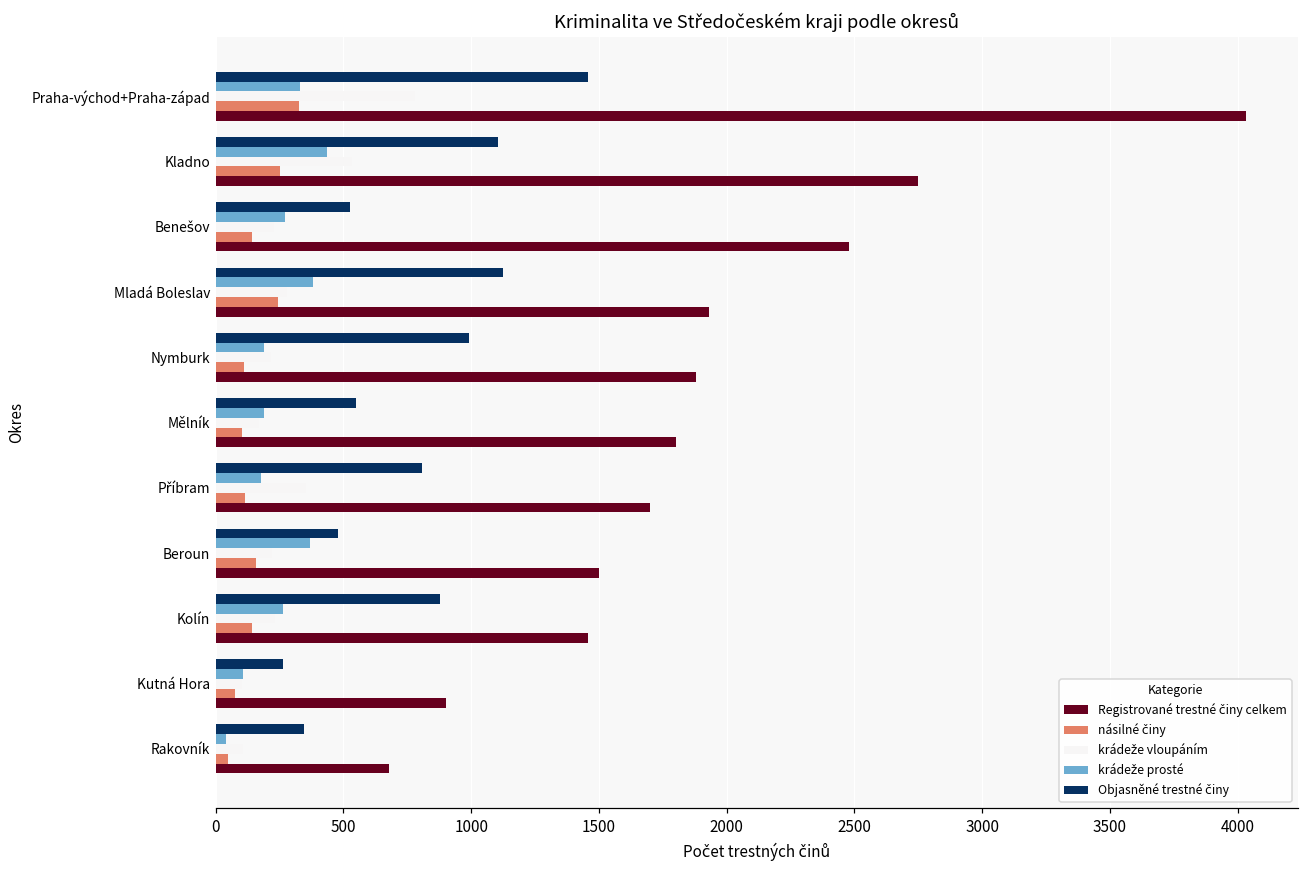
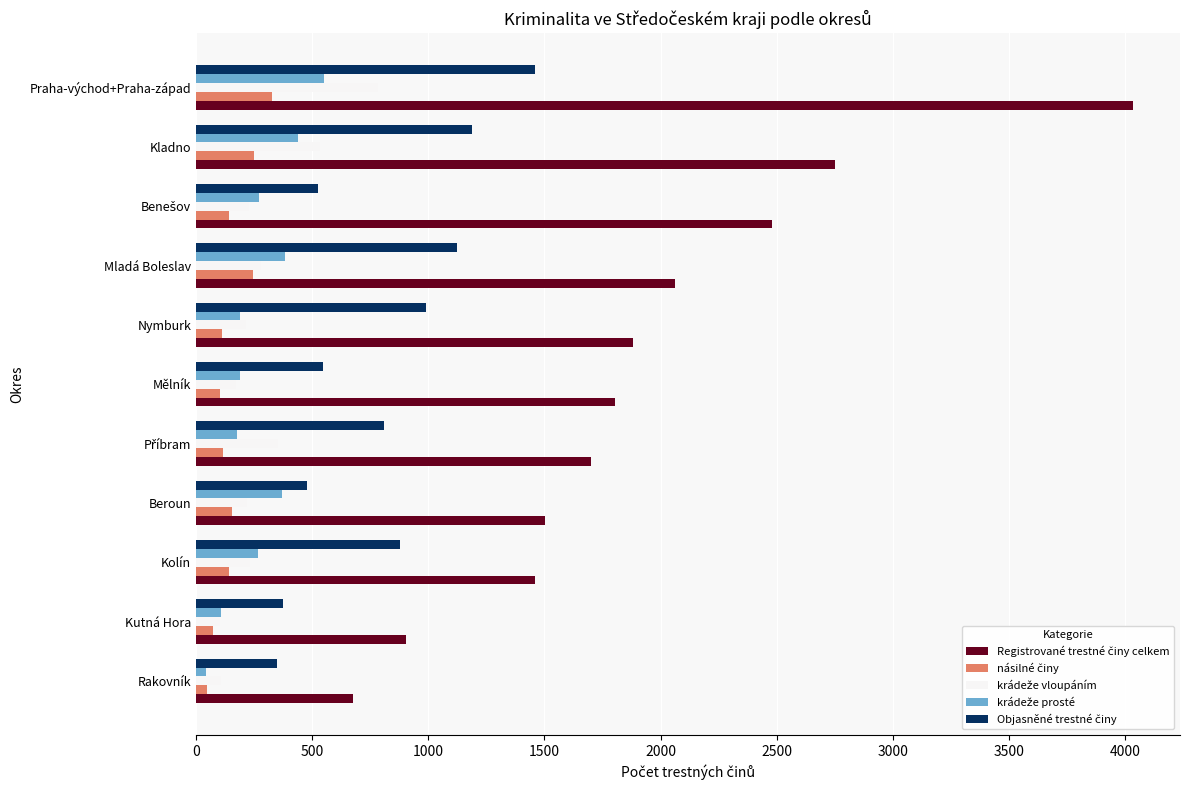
  {
    "Registrované trestné činy celkem": {
      "Praha-východ+Praha-západ": 4030,
      "Kladno": 2750,
      "Benešov": 2480,
-     "Mladá Boleslav": 1930,
+     "Mladá Boleslav": 2060,
      "Nymburk": 1880,
      "Mělník": 1800,
      "Příbram": 1700,
      "Beroun": 1500,
      "Kolín": 1460,
      "Kutná Hora": 900,
      "Rakovník": 680
    },
    "násilné činy": {
      "Praha-východ+Praha-západ": 330,
      "Kladno": 250,
      "Benešov": 140,
      "Mladá Boleslav": 250,
      "Nymburk": 110,
      "Mělník": 100,
      "Příbram": 110,
      "Beroun": 160,
      "Kolín": 140,
      "Kutná Hora": 70,
      "Rakovník": 50
    },
    "krádeže vloupáním": {
      "Praha-východ+Praha-západ": 780,
      "Kladno": 530,
      "Benešov": 230,
      "Mladá Boleslav": 280,
      "Nymburk": 220,
      "Mělník": 170,
      "Příbram": 350,
      "Beroun": 220,
      "Kolín": 230,
      "Kutná Hora": 100,
      "Rakovník": 110
    },
    "krádeže prosté": {
-     "Praha-východ+Praha-západ": 330,
+     "Praha-východ+Praha-západ": 550,
      "Kladno": 440,
      "Benešov": 270,
      "Mladá Boleslav": 380,
      "Nymburk": 190,
      "Mělník": 190,
      "Příbram": 180,
      "Beroun": 370,
      "Kolín": 270,
      "Kutná Hora": 110,
      "Rakovník": 40
    },
    "Objasněné trestné činy": {
      "Praha-východ+Praha-západ": 1460,
-     "Kladno": 1110,
+     "Kladno": 1190,
      "Benešov": 520,
      "Mladá Boleslav": 1130,
      "Nymburk": 990,
      "Mělník": 550,
      "Příbram": 810,
      "Beroun": 480,
      "Kolín": 880,
-     "Kutná Hora": 260,
+     "Kutná Hora": 370,
      "Rakovník": 350
    }
  }
